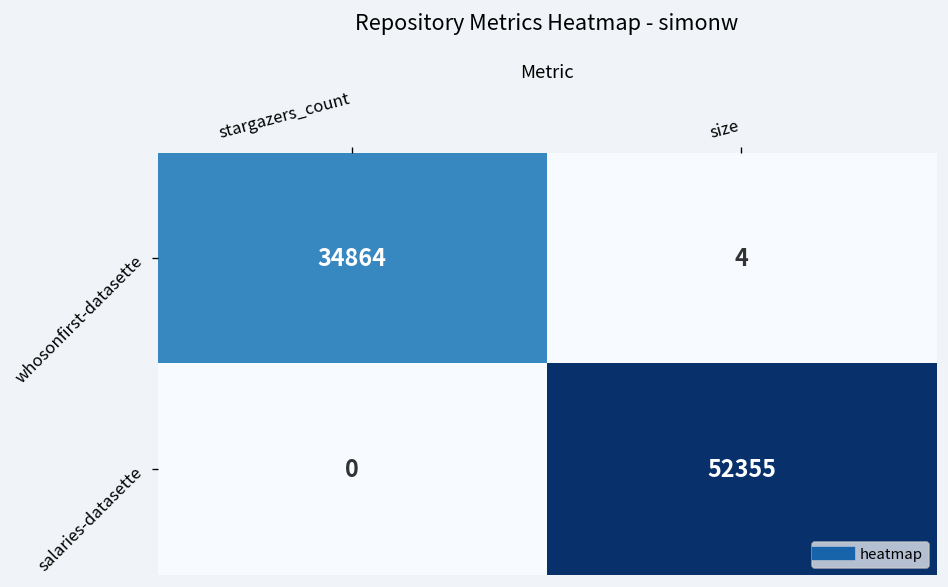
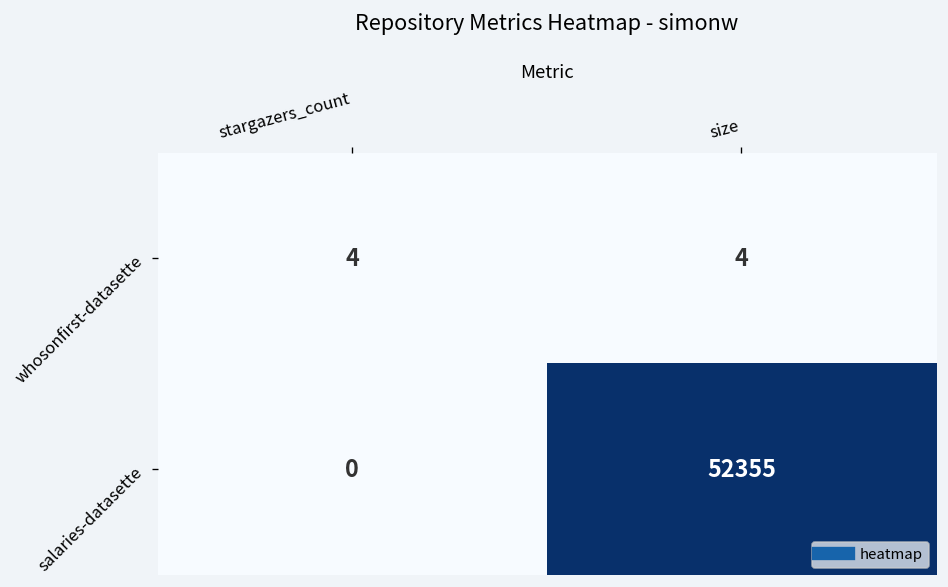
  {
    "whosonfirst-datasette": {
-     "stargazers_count": 34864,
+     "stargazers_count": 4,
      "size": 4
    },
    "salaries-datasette": {
      "stargazers_count": 0,
      "size": 52355
    }
  }
